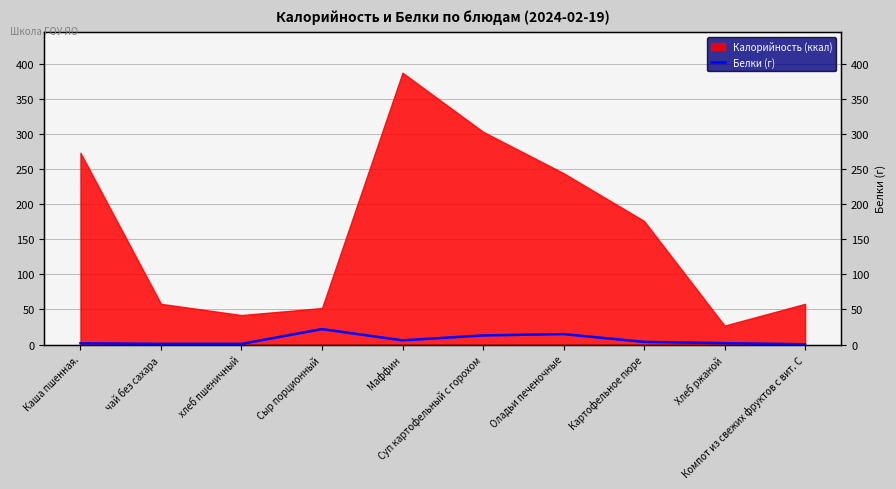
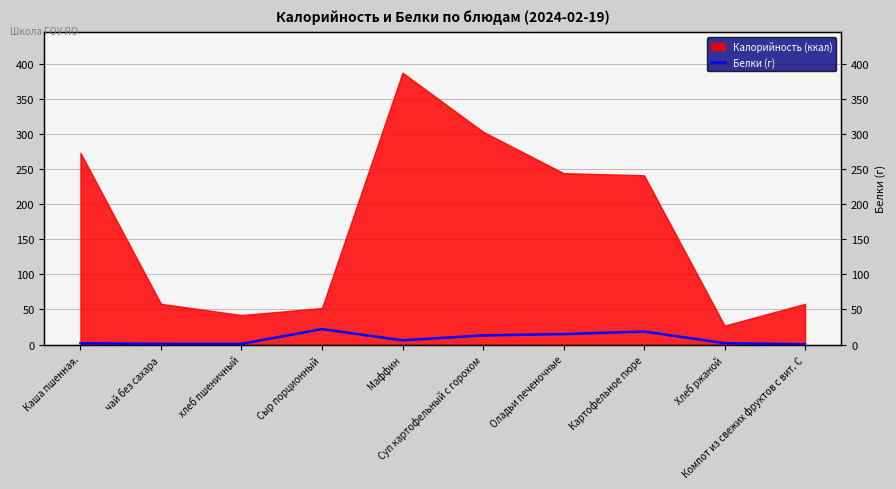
  {
    "Белки (г)": {
      "Каша пшенная.": 0,
      "чай без сахара": 0,
      "хлеб пшеничный": 0,
      "Сыр порционный": 20,
      "Маффин": 10,
      "Суп картофельный с горохом": 10,
      "Оладьи печеночные": 10,
-     "Картофельное пюре": 0,
+     "Картофельное пюре": 20,
      "Хлеб ржаной": 0,
      "Компот из свежих фруктов с вит. С": 0
    },
    "Калорийность (ккал)": {
      "Каша пшенная.": 270,
      "чай без сахара": 60,
      "хлеб пшеничный": 40,
      "Сыр порционный": 50,
      "Маффин": 390,
      "Суп картофельный с горохом": 300,
      "Оладьи печеночные": 240,
-     "Картофельное пюре": 180,
+     "Картофельное пюре": 240,
      "Хлеб ржаной": 30,
      "Компот из свежих фруктов с вит. С": 60
    }
  }
